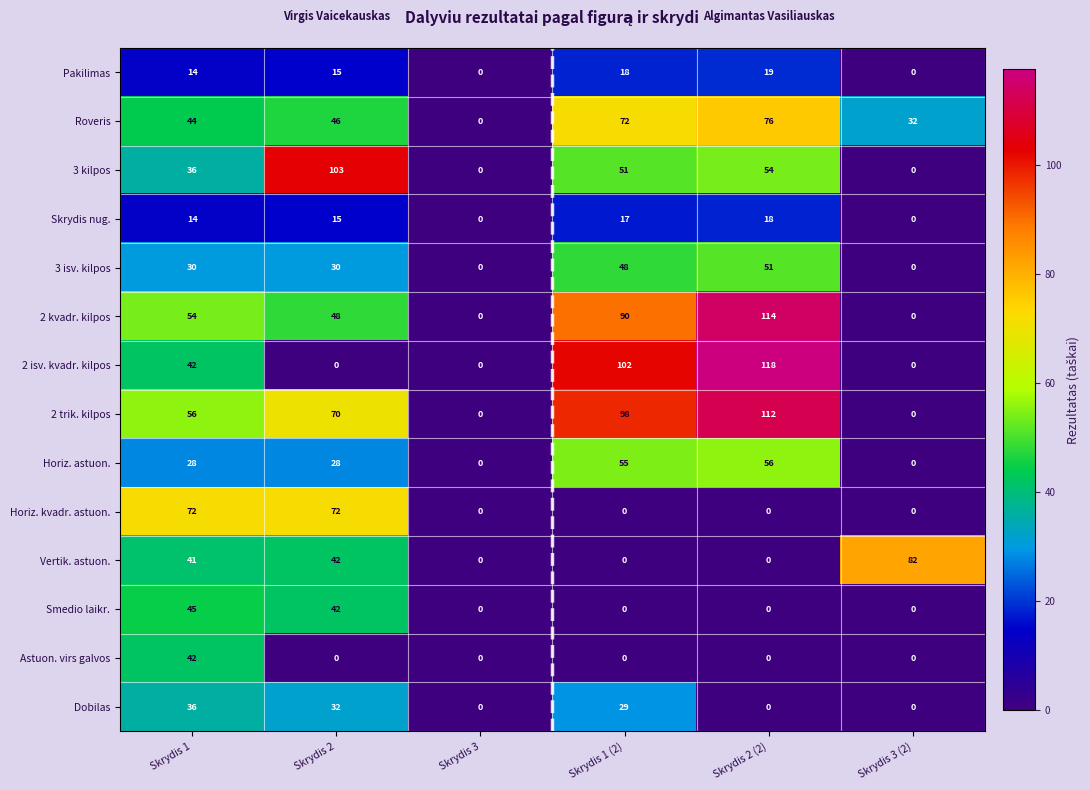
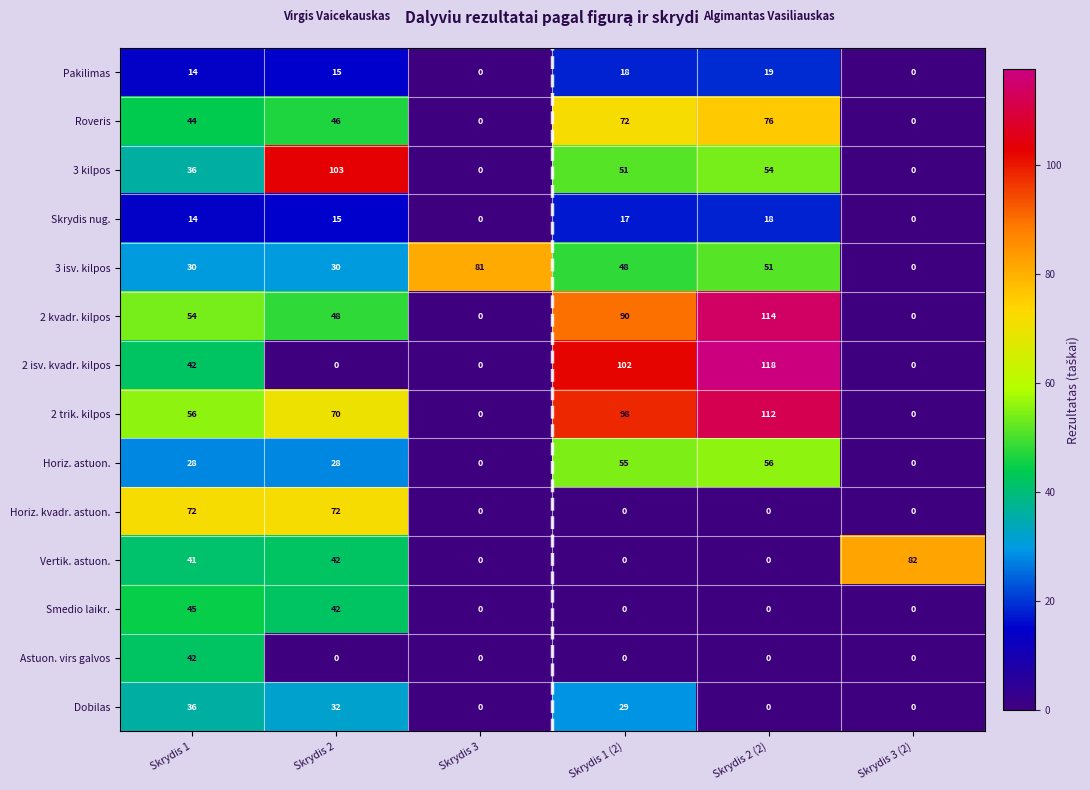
  {
    "Pakilimas": {
      "Skrydis 1": 14,
      "Skrydis 2": 15,
      "Skrydis 3": 0,
      "Skrydis 1 (2)": 18,
      "Skrydis 2 (2)": 19,
      "Skrydis 3 (2)": 0
    },
    "Roveris": {
      "Skrydis 1": 44,
      "Skrydis 2": 46,
      "Skrydis 3": 0,
      "Skrydis 1 (2)": 72,
      "Skrydis 2 (2)": 76,
-     "Skrydis 3 (2)": 32
+     "Skrydis 3 (2)": 0
    },
    "3 kilpos": {
      "Skrydis 1": 36,
      "Skrydis 2": 103,
      "Skrydis 3": 0,
      "Skrydis 1 (2)": 51,
      "Skrydis 2 (2)": 54,
      "Skrydis 3 (2)": 0
    },
    "Skrydis nug.": {
      "Skrydis 1": 14,
      "Skrydis 2": 15,
      "Skrydis 3": 0,
      "Skrydis 1 (2)": 17,
      "Skrydis 2 (2)": 18,
      "Skrydis 3 (2)": 0
    },
    "3 isv. kilpos": {
      "Skrydis 1": 30,
      "Skrydis 2": 30,
-     "Skrydis 3": 0,
+     "Skrydis 3": 81,
      "Skrydis 1 (2)": 48,
      "Skrydis 2 (2)": 51,
      "Skrydis 3 (2)": 0
    },
    "2 kvadr. kilpos": {
      "Skrydis 1": 54,
      "Skrydis 2": 48,
      "Skrydis 3": 0,
      "Skrydis 1 (2)": 90,
      "Skrydis 2 (2)": 114,
      "Skrydis 3 (2)": 0
    },
    "2 isv. kvadr. kilpos": {
      "Skrydis 1": 42,
      "Skrydis 2": 0,
      "Skrydis 3": 0,
      "Skrydis 1 (2)": 102,
      "Skrydis 2 (2)": 118,
      "Skrydis 3 (2)": 0
    },
    "2 trik. kilpos": {
      "Skrydis 1": 56,
      "Skrydis 2": 70,
      "Skrydis 3": 0,
      "Skrydis 1 (2)": 98,
      "Skrydis 2 (2)": 112,
      "Skrydis 3 (2)": 0
    },
    "Horiz. astuon.": {
      "Skrydis 1": 28,
      "Skrydis 2": 28,
      "Skrydis 3": 0,
      "Skrydis 1 (2)": 55,
      "Skrydis 2 (2)": 56,
      "Skrydis 3 (2)": 0
    },
    "Horiz. kvadr. astuon.": {
      "Skrydis 1": 72,
      "Skrydis 2": 72,
      "Skrydis 3": 0,
      "Skrydis 1 (2)": 0,
      "Skrydis 2 (2)": 0,
      "Skrydis 3 (2)": 0
    },
    "Vertik. astuon.": {
      "Skrydis 1": 41,
      "Skrydis 2": 42,
      "Skrydis 3": 0,
      "Skrydis 1 (2)": 0,
      "Skrydis 2 (2)": 0,
      "Skrydis 3 (2)": 82
    },
    "Smedio laikr.": {
      "Skrydis 1": 45,
      "Skrydis 2": 42,
      "Skrydis 3": 0,
      "Skrydis 1 (2)": 0,
      "Skrydis 2 (2)": 0,
      "Skrydis 3 (2)": 0
    },
    "Astuon. virs galvos": {
      "Skrydis 1": 42,
      "Skrydis 2": 0,
      "Skrydis 3": 0,
      "Skrydis 1 (2)": 0,
      "Skrydis 2 (2)": 0,
      "Skrydis 3 (2)": 0
    },
    "Dobilas": {
      "Skrydis 1": 36,
      "Skrydis 2": 32,
      "Skrydis 3": 0,
      "Skrydis 1 (2)": 29,
      "Skrydis 2 (2)": 0,
      "Skrydis 3 (2)": 0
    }
  }
